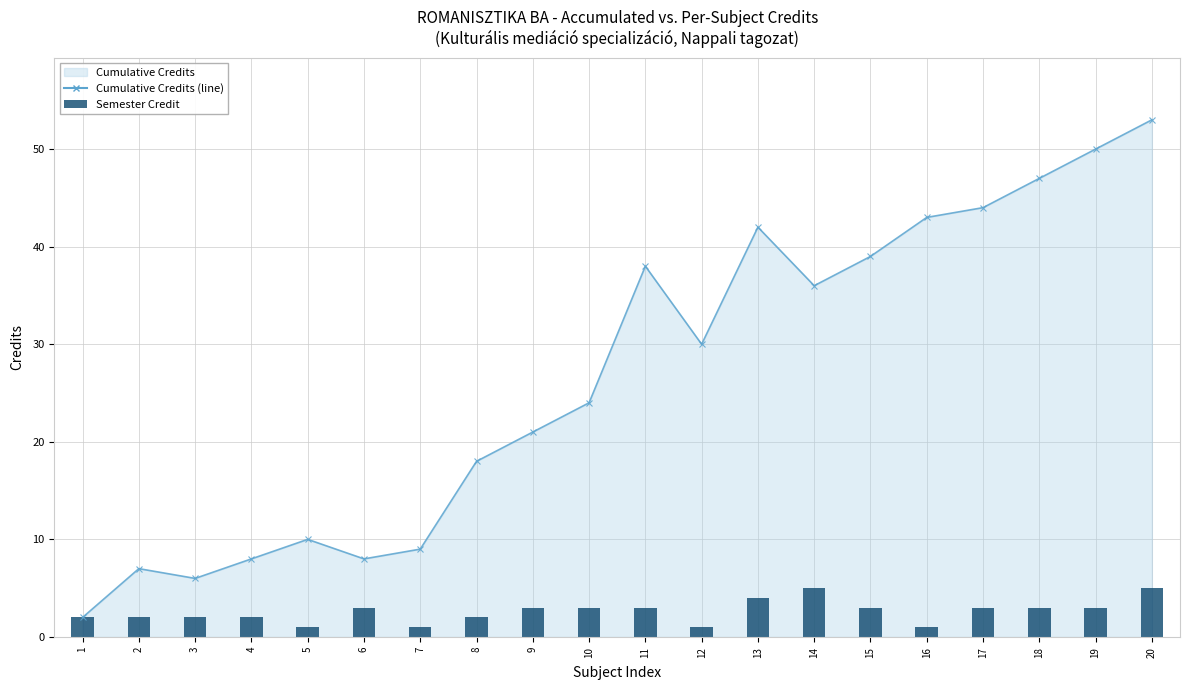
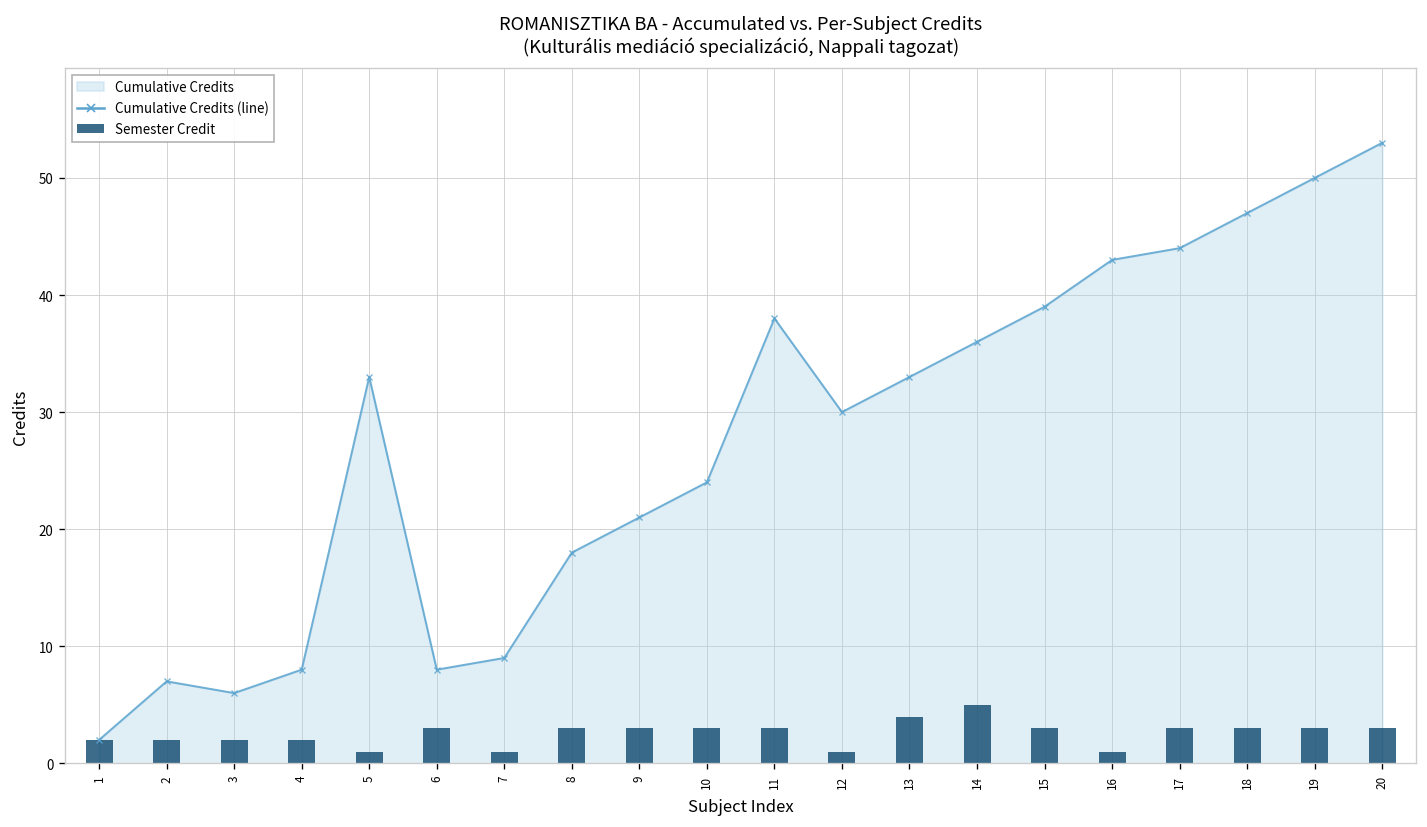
  {
    "Semester Credit": {
      "1": 2,
      "2": 2,
      "3": 2,
      "4": 2,
      "5": 1,
      "6": 3,
      "7": 1,
-     "8": 2,
+     "8": 3,
      "9": 3,
      "10": 3,
      "11": 3,
      "12": 1,
      "13": 4,
      "14": 5,
      "15": 3,
      "16": 1,
      "17": 3,
      "18": 3,
      "19": 3,
-     "20": 5
+     "20": 3
    },
    "Cumulative Credits": {
      "1": 2,
      "2": 7,
      "3": 6,
      "4": 8,
-     "5": 10,
+     "5": 33,
      "6": 8,
      "7": 9,
      "8": 18,
      "9": 21,
      "10": 24,
      "11": 38,
      "12": 30,
-     "13": 42,
+     "13": 33,
      "14": 36,
      "15": 39,
      "16": 43,
      "17": 44,
      "18": 47,
      "19": 50,
      "20": 53
    }
  }
